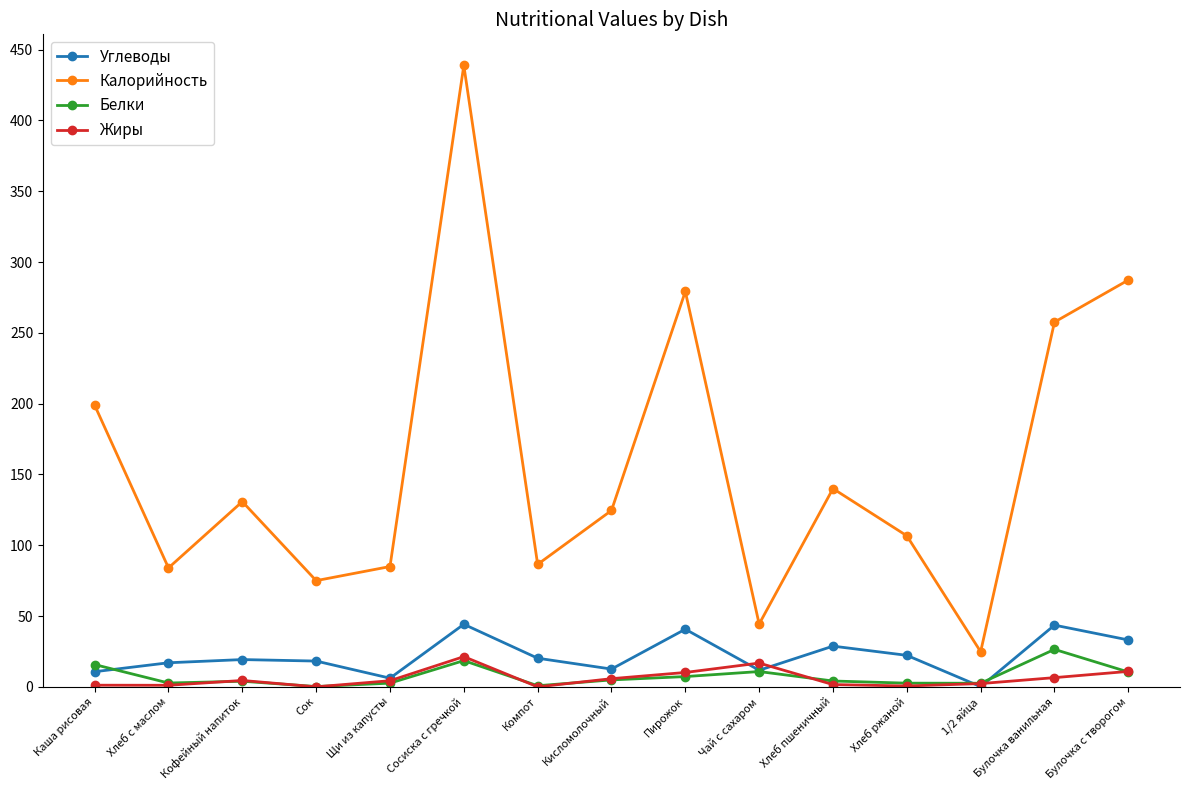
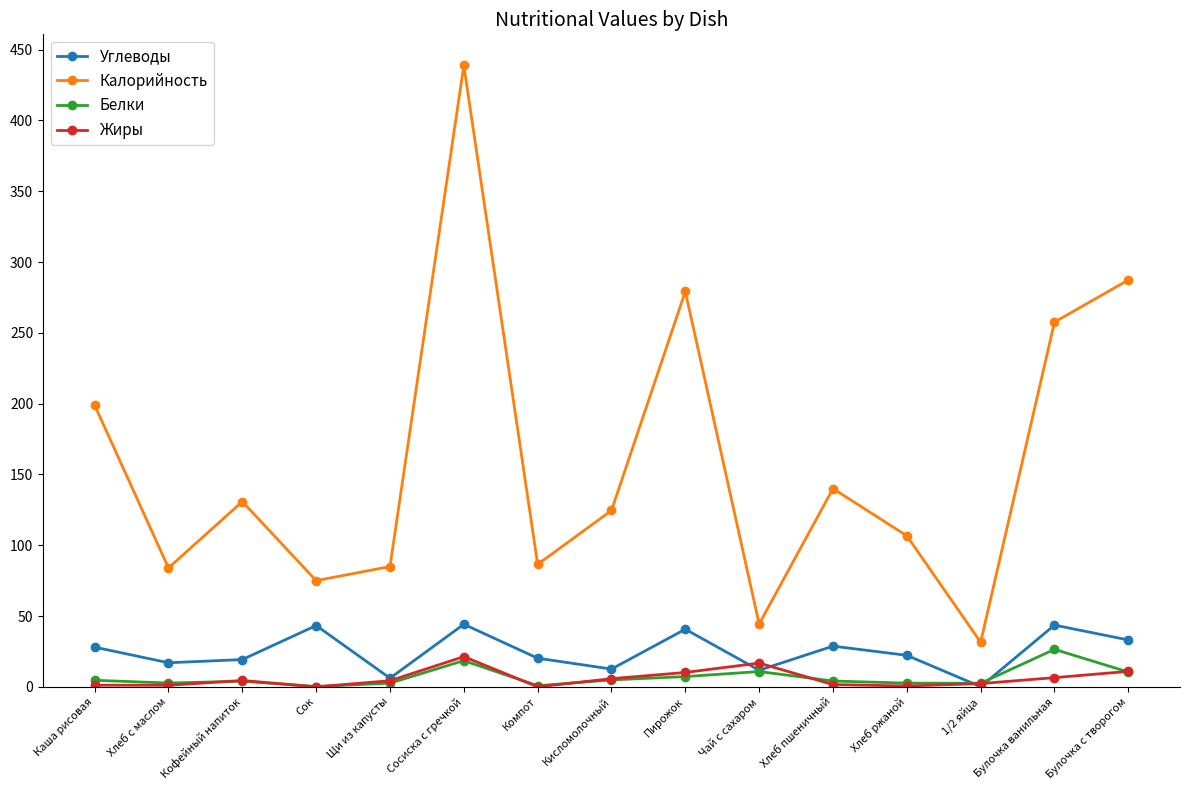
  {
    "Углеводы": {
-     "Каша рисовая": 11,
+     "Каша рисовая": 28,
      "Хлеб с маслом": 17,
      "Кофейный напиток": 19,
-     "Сок": 18,
+     "Сок": 43,
      "Сосиска с гречкой": 44,
      "Компот": 20,
      "Кисломолочный": 13,
      "Пирожок": 41,
      "Хлеб пшеничный": 29,
      "Хлеб ржаной": 22,
      "1/2 яйца": 0,
      "Булочка ванильная": 44,
      "Булочка с творогом": 33
    },
    "Калорийность": {
      "Каша рисовая": 199,
      "Хлеб с маслом": 84,
      "Кофейный напиток": 131,
      "Сок": 75,
      "Щи из капусты": 85,
      "Сосиска с гречкой": 439,
      "Компот": 86,
      "Кисломолочный": 125,
      "Пирожок": 279,
      "Чай с сахаром": 44,
      "Хлеб пшеничный": 140,
      "Хлеб ржаной": 107,
-     "1/2 яйца": 25,
+     "1/2 яйца": 32,
      "Булочка ванильная": 258,
      "Булочка с творогом": 287
    },
    "Белки": {
-     "Каша рисовая": 16,
+     "Каша рисовая": 5,
      "Сосиска с гречкой": 19,
      "Пирожок": 7,
      "Хлеб пшеничный": 4,
      "Хлеб ржаной": 3,
      "Булочка ванильная": 26
    },
    "Жиры": {
      "Каша рисовая": 1,
      "Сосиска с гречкой": 21,
      "Пирожок": 10,
      "Чай с сахаром": 17,
      "Хлеб пшеничный": 2,
      "Хлеб ржаной": 1,
      "Булочка ванильная": 7
    }
  }
